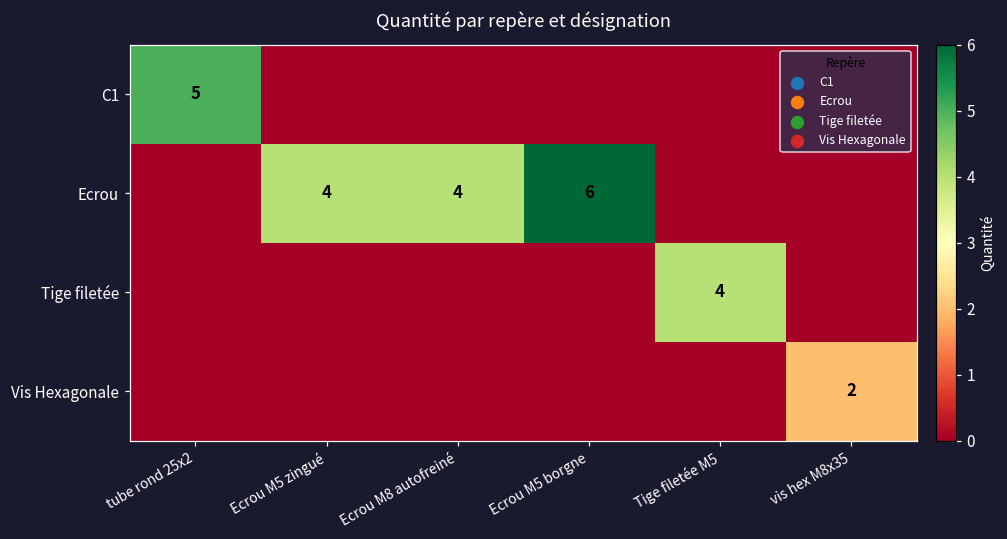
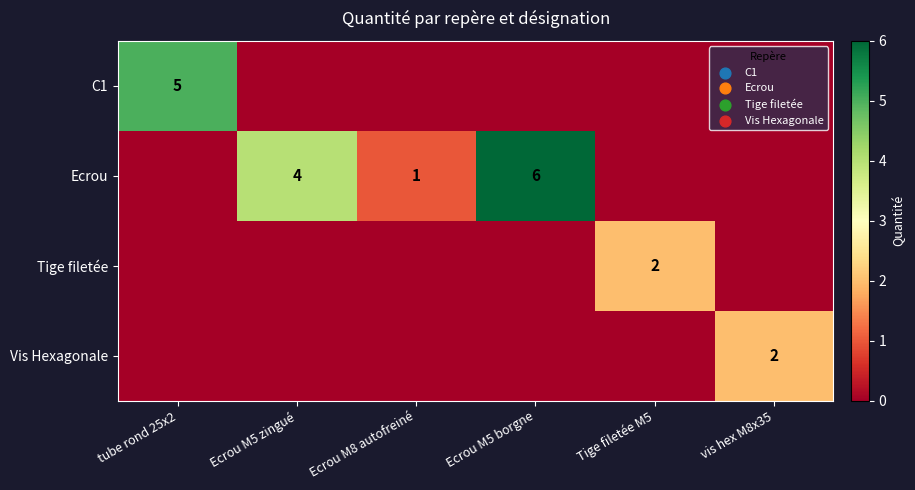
  {
    "C1": {
      "tube rond 25x2": 5
    },
    "Ecrou": {
      "Ecrou M5 zingué": 4,
-     "Ecrou M8 autofreiné": 4,
+     "Ecrou M8 autofreiné": 1,
      "Ecrou M5 borgne": 6
    },
    "Tige filetée": {
-     "Tige filetée M5": 4
+     "Tige filetée M5": 2
    },
    "Vis Hexagonale": {
      "vis hex M8x35": 2
    }
  }
